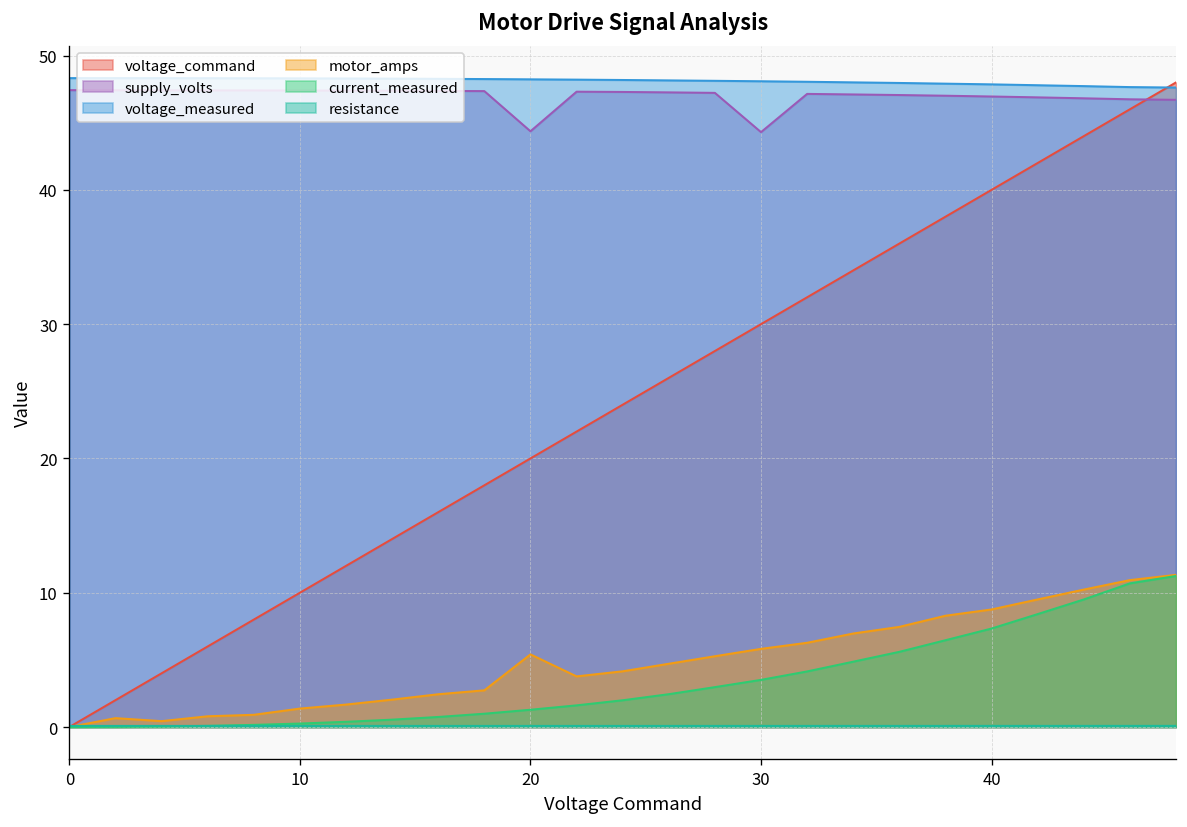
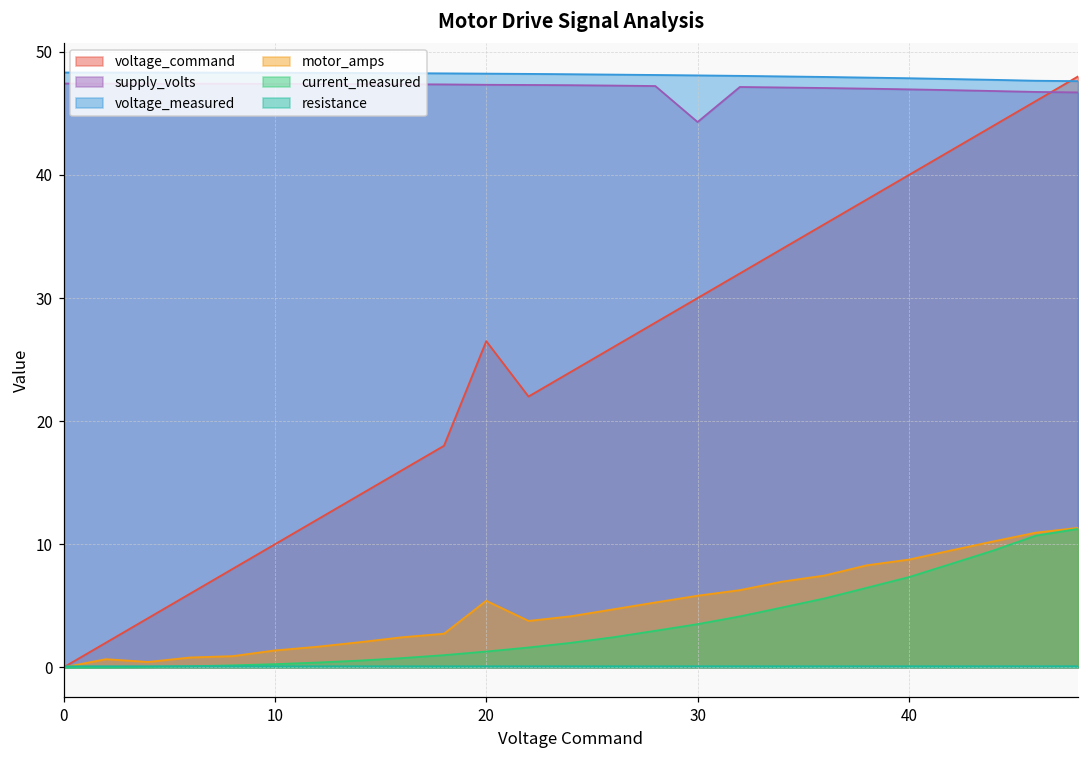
  {
    "voltage_command": {
      "10": 10.0,
-     "20": 20.0,
+     "20": 26.5,
      "30": 30.0,
      "40": 40.0
    },
    "supply_volts": {
      "0": 47.4,
-     "20": 44.4,
+     "20": 47.3,
      "30": 44.3,
      "40": 47.0
    },
    "motor_amps": {
      "10": 1.4,
      "20": 5.4,
      "30": 5.8,
      "40": 8.8
    }
  }
